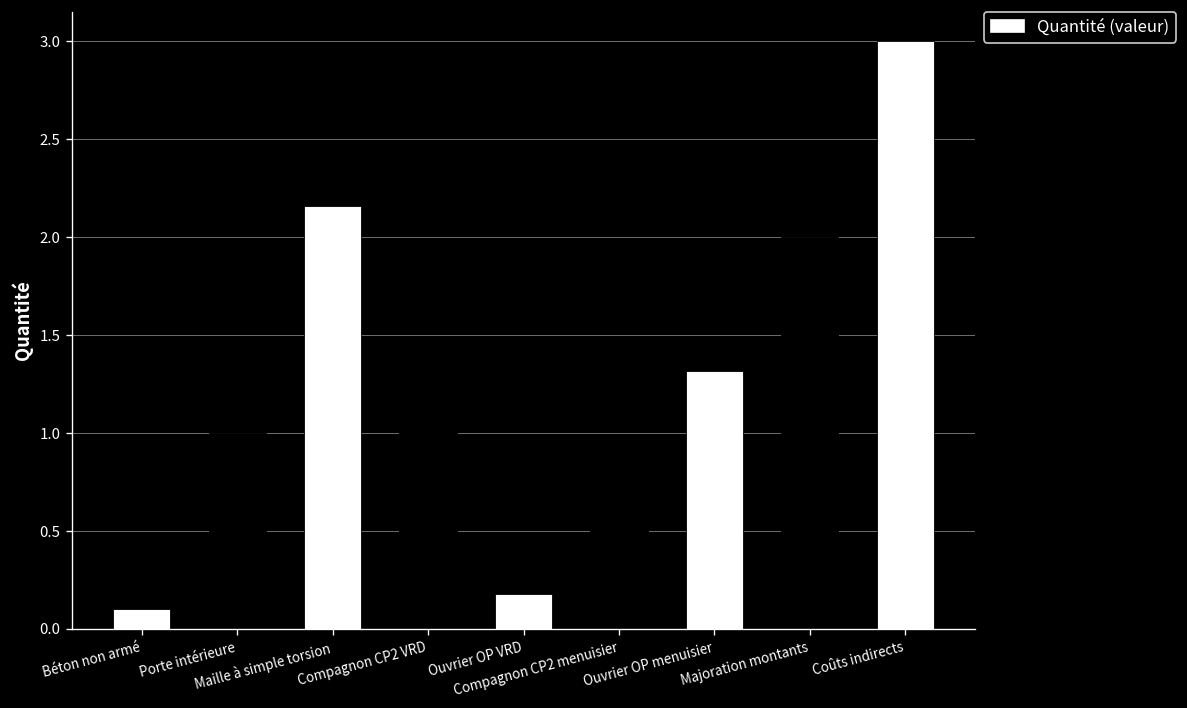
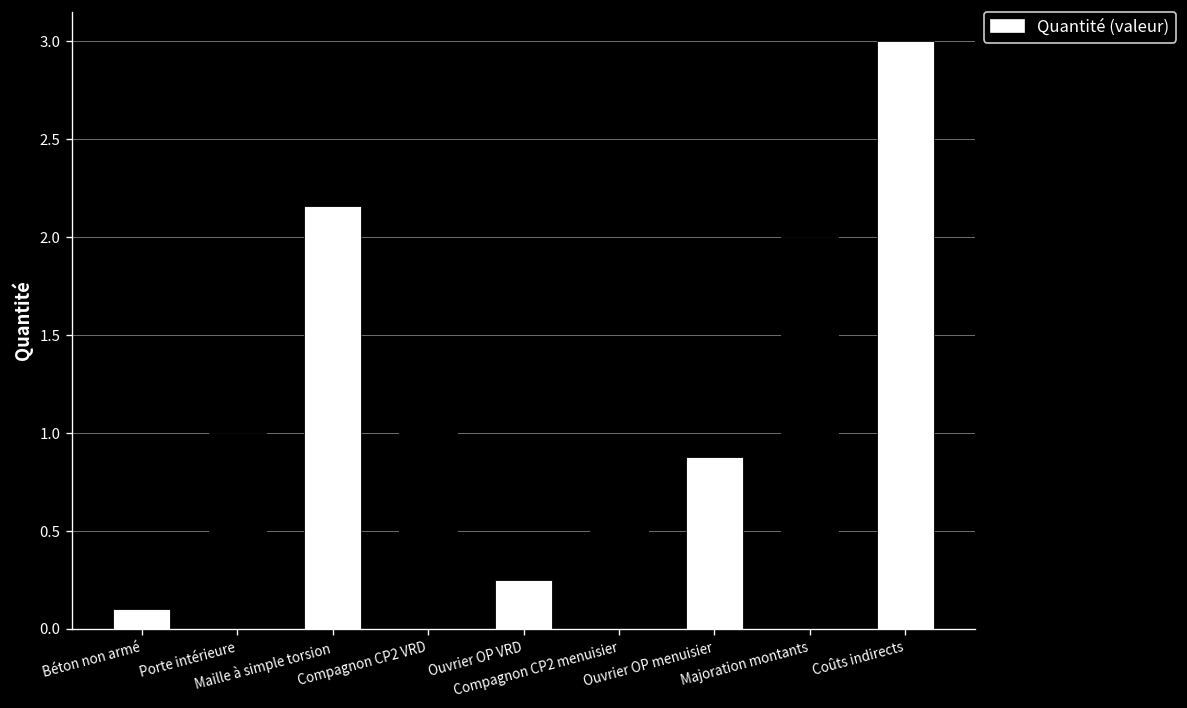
  {
    "Béton non armé": 0.10,
    "Porte intérieure": 1.00,
    "Maille à simple torsion": 2.16,
    "Compagnon CP2 VRD": 1.22,
-   "Ouvrier OP VRD": 0.18,
+   "Ouvrier OP VRD": 0.25,
    "Compagnon CP2 menuisier": 0.81,
-   "Ouvrier OP menuisier": 1.32,
+   "Ouvrier OP menuisier": 0.88,
    "Majoration montants": 2.00,
    "Coûts indirects": 3.00
  }
